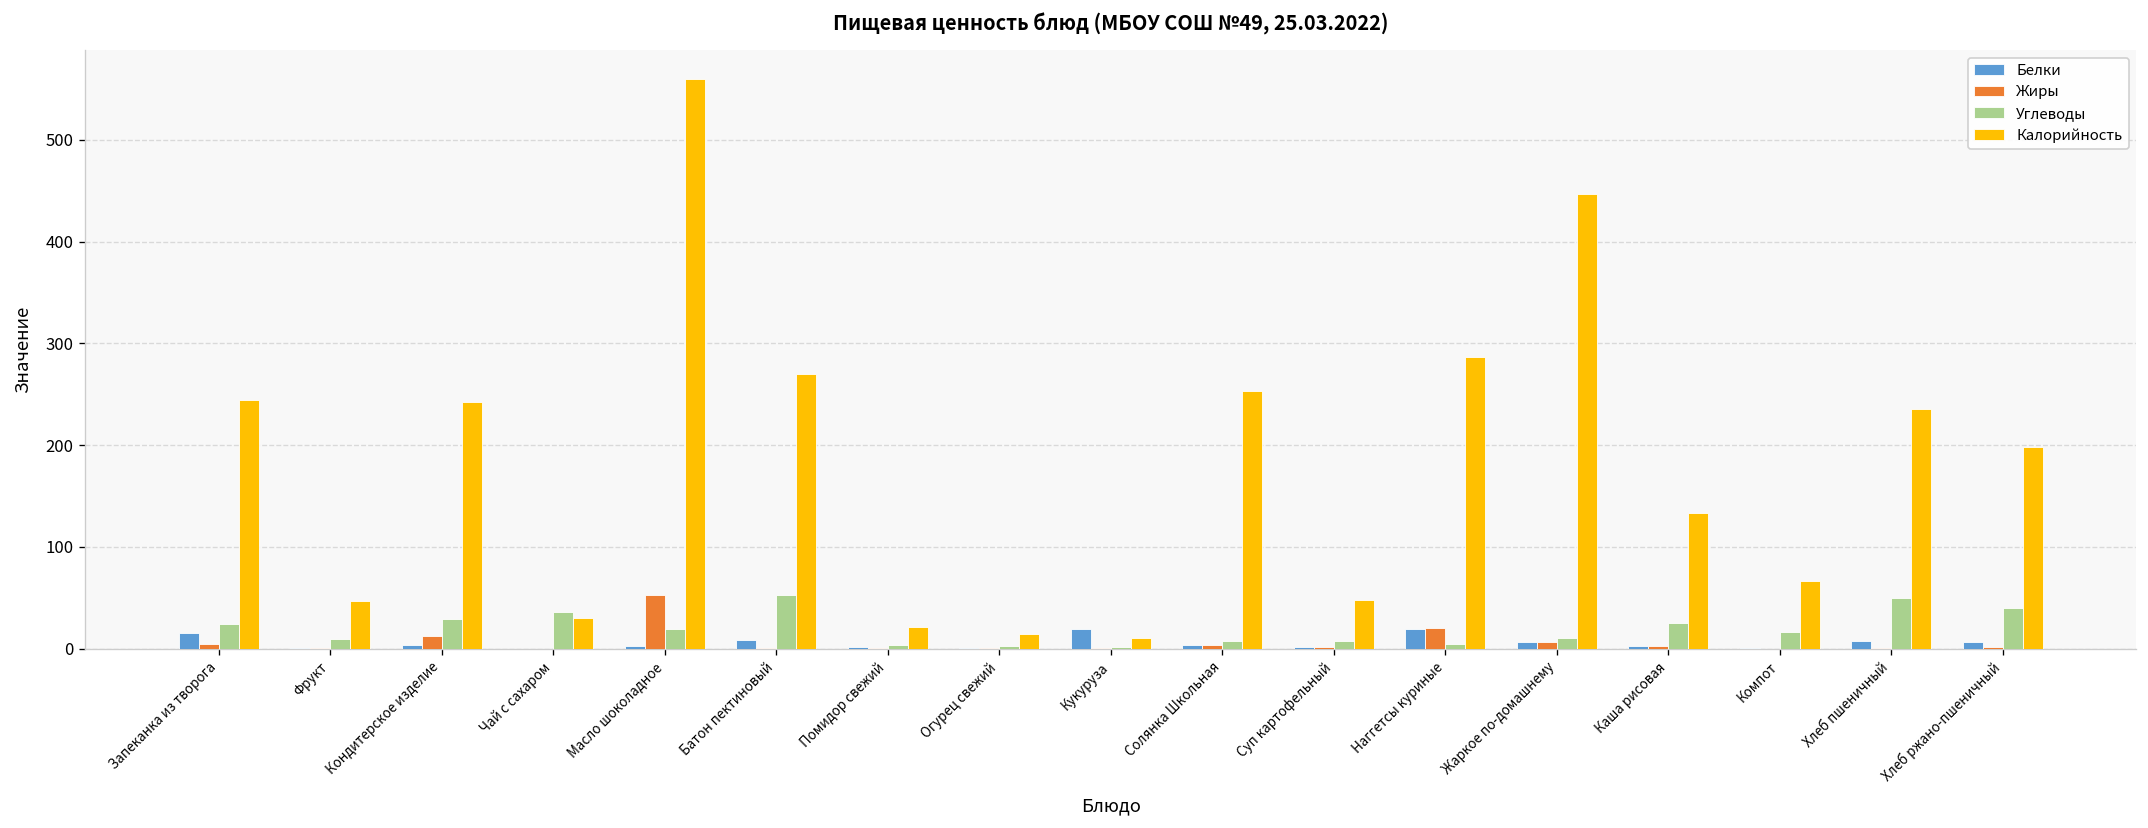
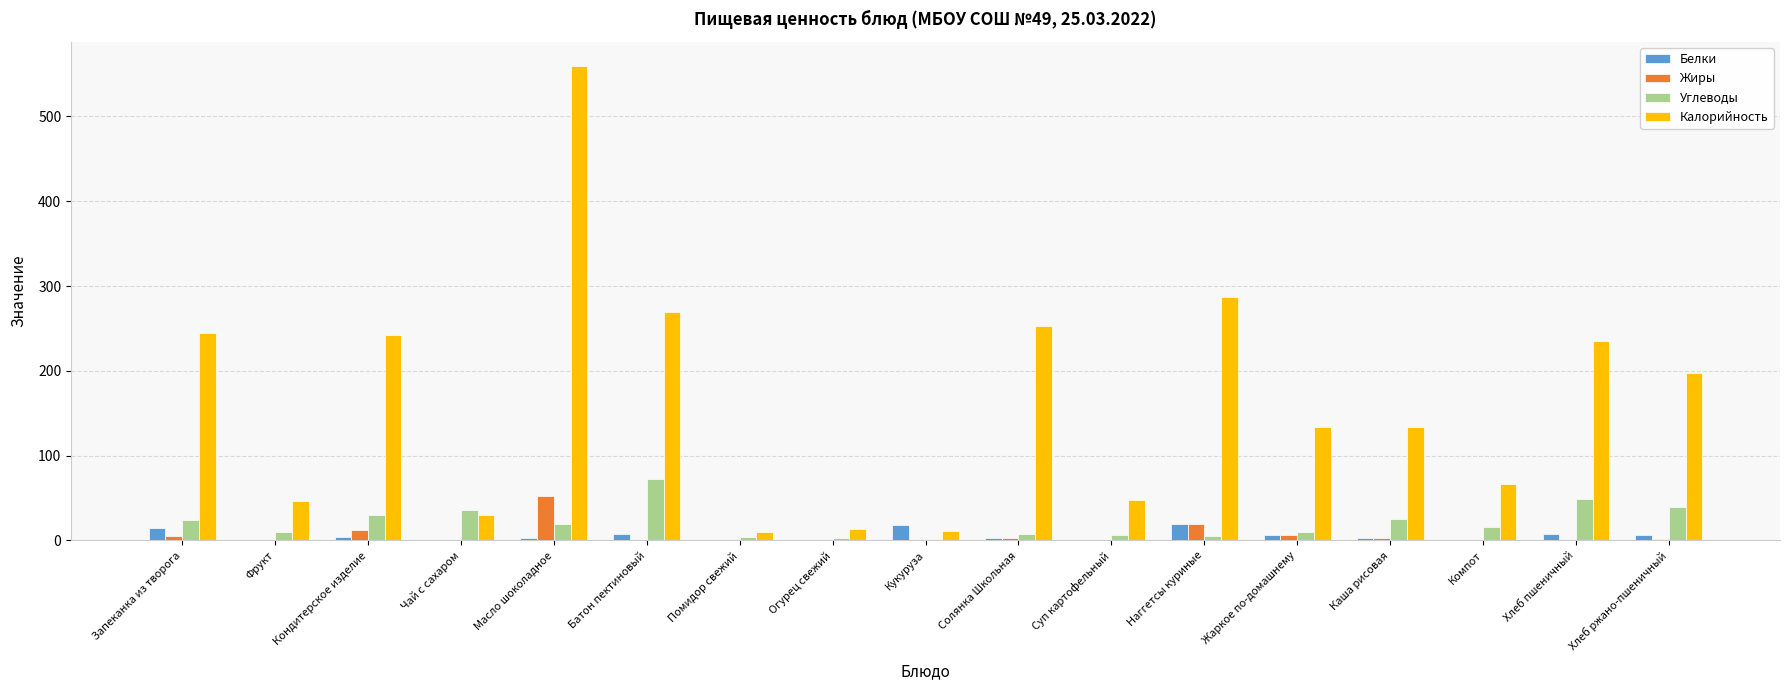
  {
    "Белки": {
      "Запеканка из творога": 20,
      "Кондитерское изделие": 0,
      "Батон пектиновый": 10,
      "Кукуруза": 20,
      "Солянка Школьная": 0,
      "Наггетсы куриные": 20,
      "Жаркое по-домашнему": 10,
      "Хлеб пшеничный": 10,
      "Хлеб ржано-пшеничный": 10
    },
    "Жиры": {
      "Запеканка из творога": 10,
      "Кондитерское изделие": 10,
      "Масло шоколадное": 50,
      "Солянка Школьная": 0,
      "Наггетсы куриные": 20,
      "Жаркое по-домашнему": 10
    },
    "Углеводы": {
      "Запеканка из творога": 20,
      "Фрукт": 10,
      "Кондитерское изделие": 30,
      "Чай с сахаром": 40,
      "Масло шоколадное": 20,
-     "Батон пектиновый": 50,
+     "Батон пектиновый": 70,
      "Помидор свежий": 0,
      "Солянка Школьная": 10,
      "Суп картофельный": 10,
      "Наггетсы куриные": 0,
      "Жаркое по-домашнему": 10,
      "Каша рисовая": 20,
      "Компот": 20,
      "Хлеб пшеничный": 50,
      "Хлеб ржано-пшеничный": 40
    },
    "Калорийность": {
      "Запеканка из творога": 240,
      "Фрукт": 50,
      "Кондитерское изделие": 240,
      "Чай с сахаром": 30,
      "Масло шоколадное": 560,
      "Батон пектиновый": 270,
-     "Помидор свежий": 20,
+     "Помидор свежий": 10,
      "Огурец свежий": 10,
      "Кукуруза": 10,
      "Солянка Школьная": 250,
      "Суп картофельный": 50,
      "Наггетсы куриные": 290,
-     "Жаркое по-домашнему": 450,
+     "Жаркое по-домашнему": 130,
      "Каша рисовая": 130,
      "Компот": 70,
      "Хлеб пшеничный": 240,
      "Хлеб ржано-пшеничный": 200
    }
  }
